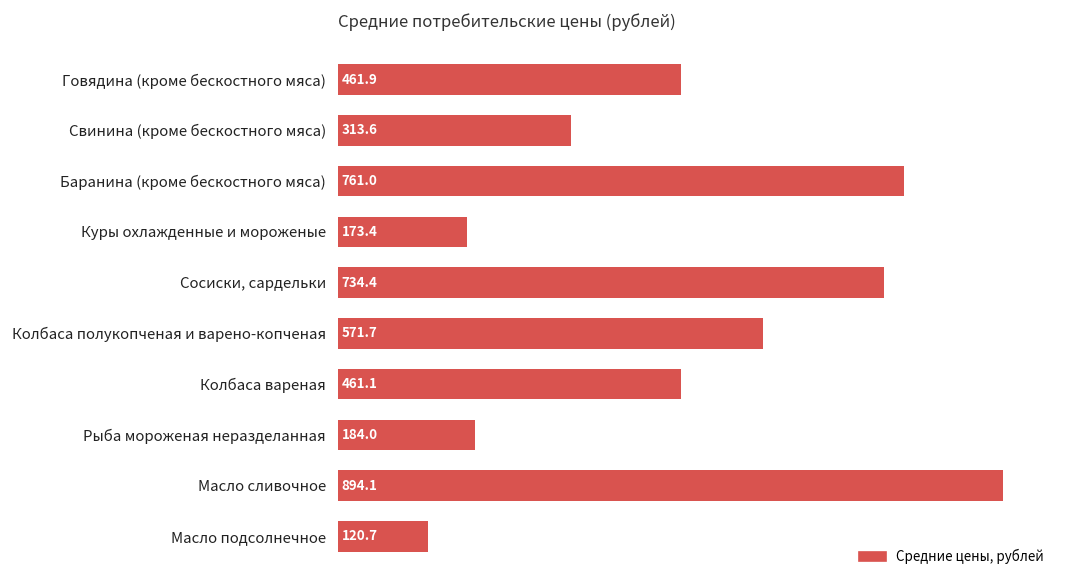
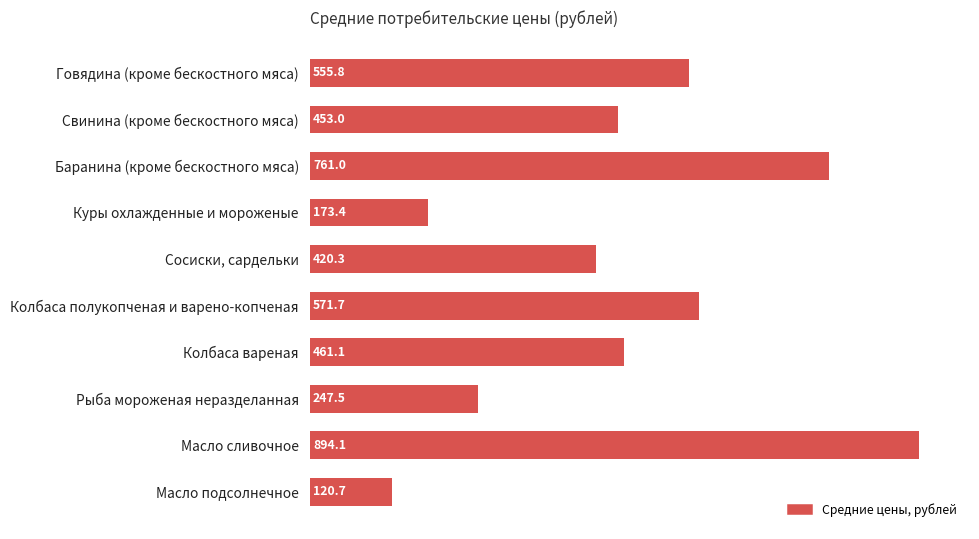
  {
-   "Говядина (кроме бескостного мяса)": 461.9,
-   "Свинина (кроме бескостного мяса)": 313.6,
+   "Говядина (кроме бескостного мяса)": 555.8,
+   "Свинина (кроме бескостного мяса)": 453.0,
    "Баранина (кроме бескостного мяса)": 761.0,
    "Куры охлажденные и мороженые": 173.4,
-   "Сосиски, сардельки": 734.4,
+   "Сосиски, сардельки": 420.3,
    "Колбаса полукопченая и варено-копченая": 571.7,
    "Колбаса вареная": 461.1,
-   "Рыба мороженая неразделанная": 184.0,
+   "Рыба мороженая неразделанная": 247.5,
    "Масло сливочное": 894.1,
    "Масло подсолнечное": 120.7
  }
